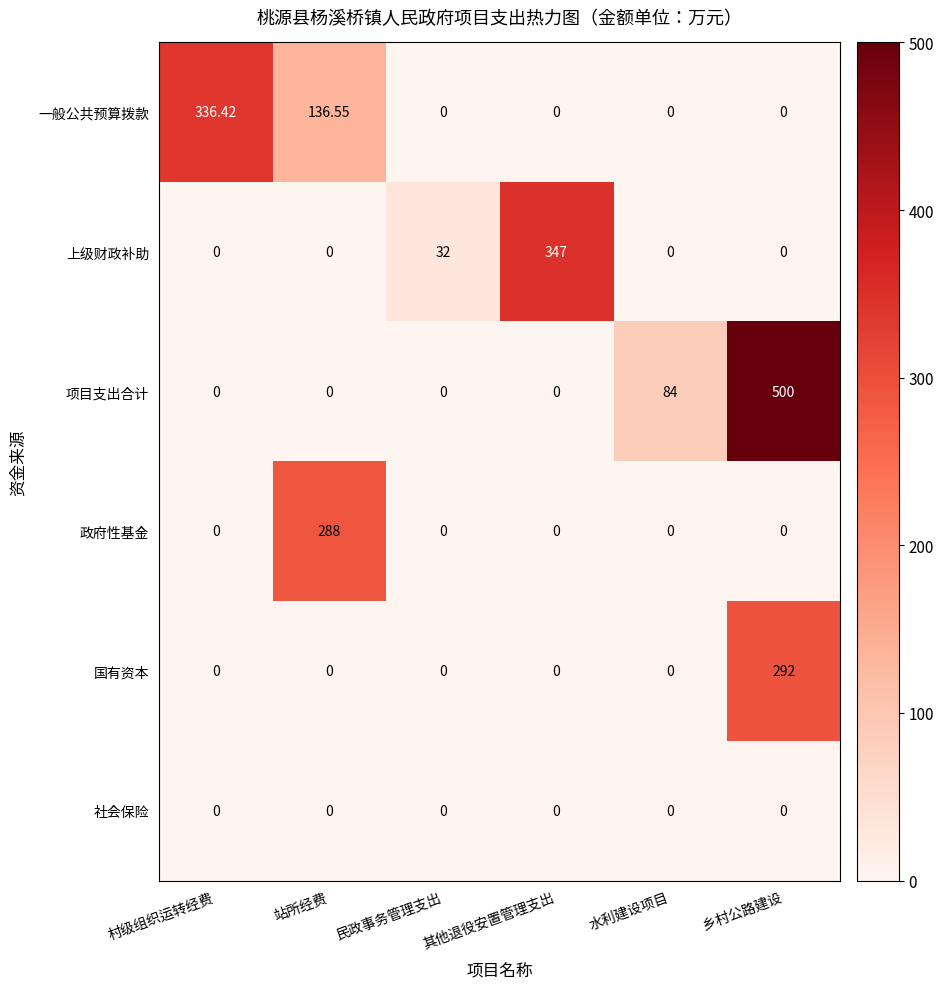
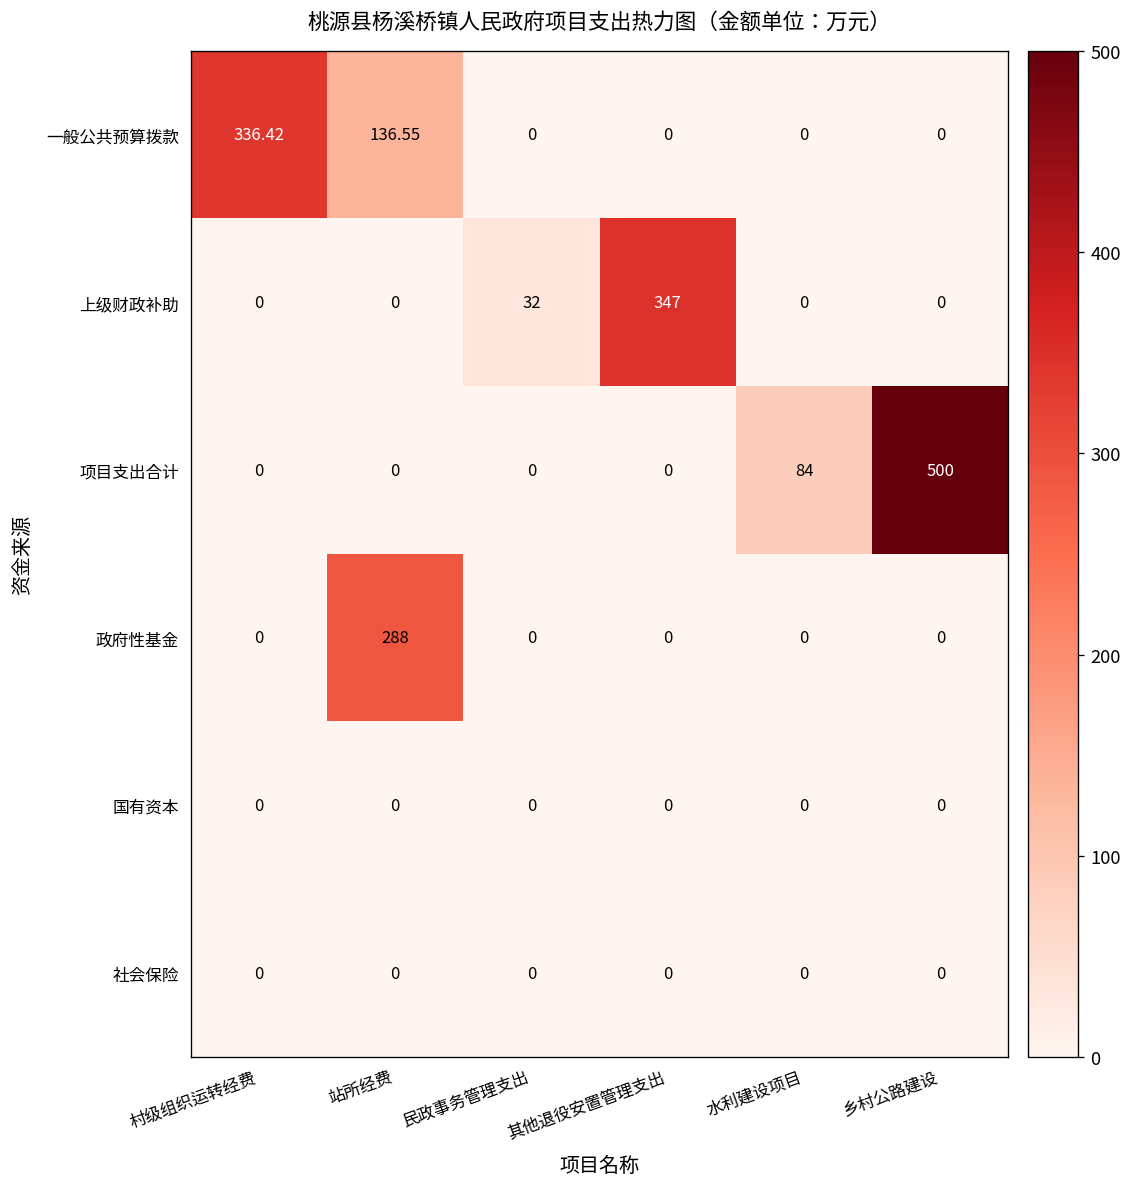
  {
    "一般公共预算拨款": {
      "村级组织运转经费": 336.42,
      "站所经费": 136.55,
      "民政事务管理支出": 0,
      "其他退役安置管理支出": 0,
      "水利建设项目": 0,
      "乡村公路建设": 0
    },
    "上级财政补助": {
      "村级组织运转经费": 0,
      "站所经费": 0,
      "民政事务管理支出": 32,
      "其他退役安置管理支出": 347,
      "水利建设项目": 0,
      "乡村公路建设": 0
    },
    "项目支出合计": {
      "村级组织运转经费": 0,
      "站所经费": 0,
      "民政事务管理支出": 0,
      "其他退役安置管理支出": 0,
      "水利建设项目": 84,
      "乡村公路建设": 500
    },
    "政府性基金": {
      "村级组织运转经费": 0,
      "站所经费": 288,
      "民政事务管理支出": 0,
      "其他退役安置管理支出": 0,
      "水利建设项目": 0,
      "乡村公路建设": 0
    },
    "国有资本": {
      "村级组织运转经费": 0,
      "站所经费": 0,
      "民政事务管理支出": 0,
      "其他退役安置管理支出": 0,
      "水利建设项目": 0,
-     "乡村公路建设": 292
+     "乡村公路建设": 0
    },
    "社会保险": {
      "村级组织运转经费": 0,
      "站所经费": 0,
      "民政事务管理支出": 0,
      "其他退役安置管理支出": 0,
      "水利建设项目": 0,
      "乡村公路建设": 0
    }
  }
